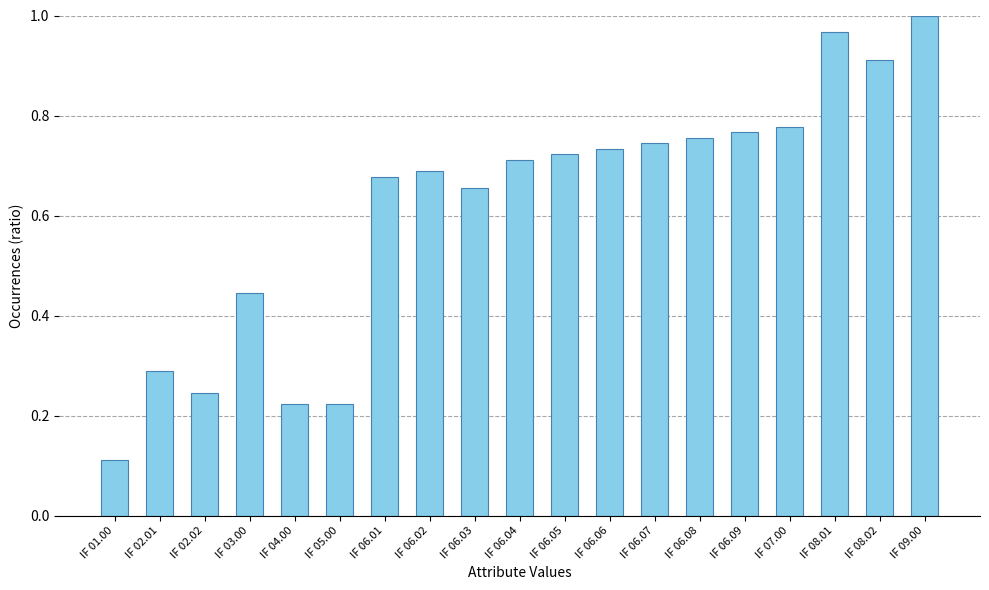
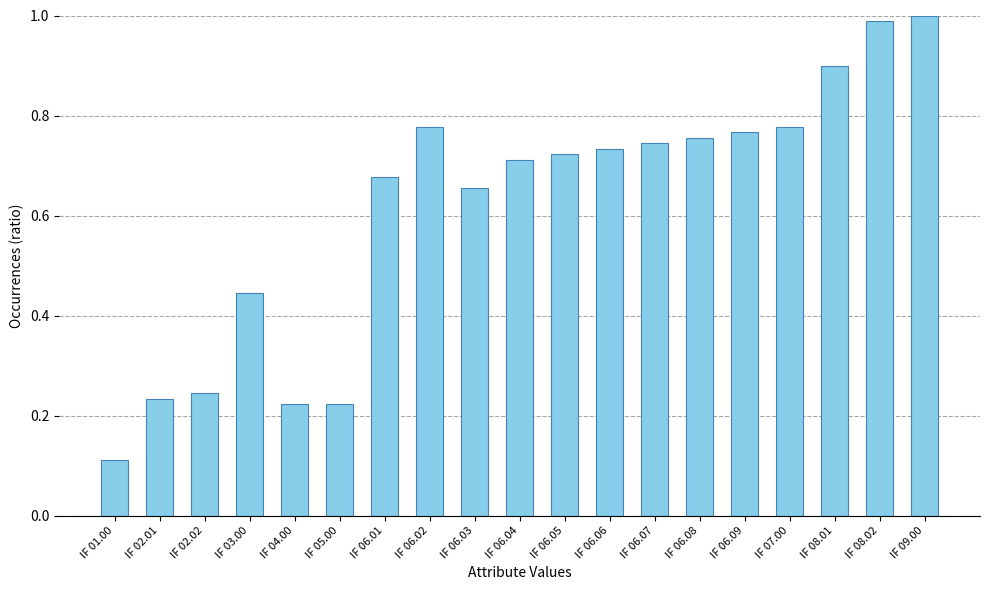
  {
    "IF 01.00": 0.11,
-   "IF 02.01": 0.29,
+   "IF 02.01": 0.23,
    "IF 02.02": 0.24,
    "IF 03.00": 0.44,
    "IF 04.00": 0.22,
    "IF 05.00": 0.22,
    "IF 06.01": 0.68,
-   "IF 06.02": 0.69,
+   "IF 06.02": 0.78,
    "IF 06.03": 0.66,
    "IF 06.04": 0.71,
    "IF 06.05": 0.72,
    "IF 06.06": 0.73,
    "IF 06.07": 0.74,
    "IF 06.08": 0.76,
    "IF 06.09": 0.77,
    "IF 07.00": 0.78,
-   "IF 08.01": 0.97,
-   "IF 08.02": 0.91,
+   "IF 08.01": 0.90,
+   "IF 08.02": 0.99,
    "IF 09.00": 1.00
  }
